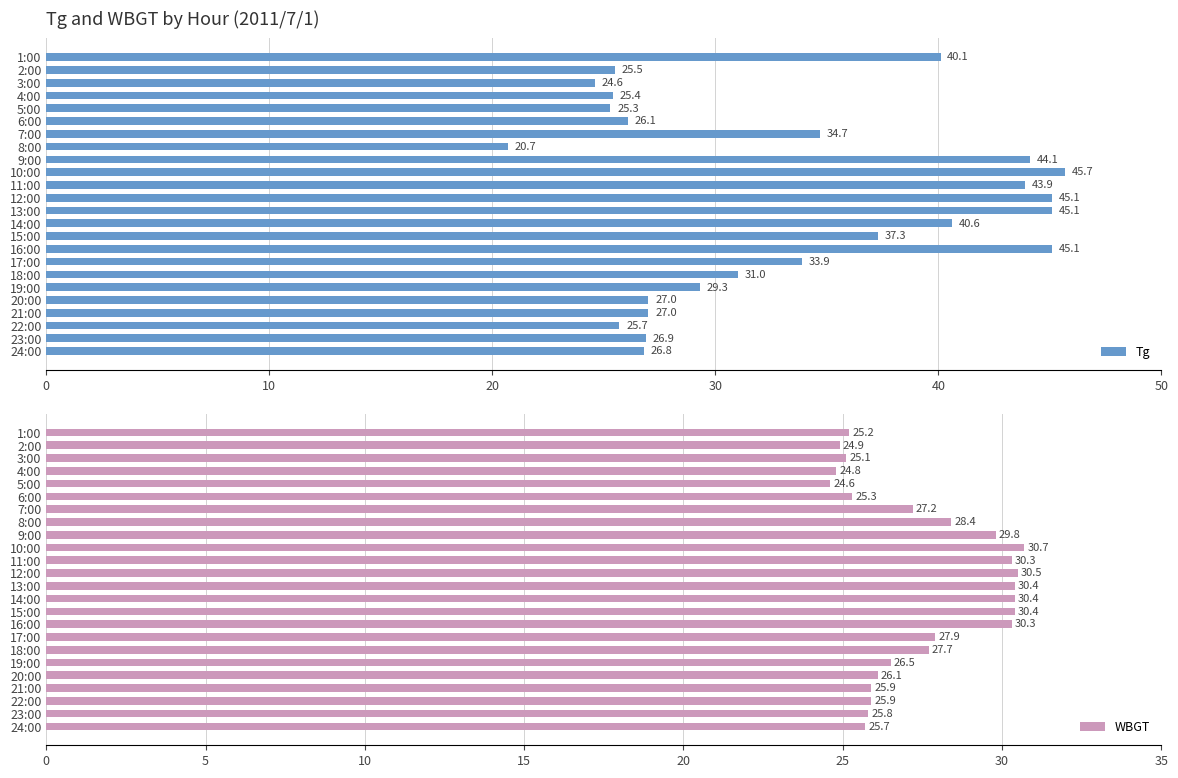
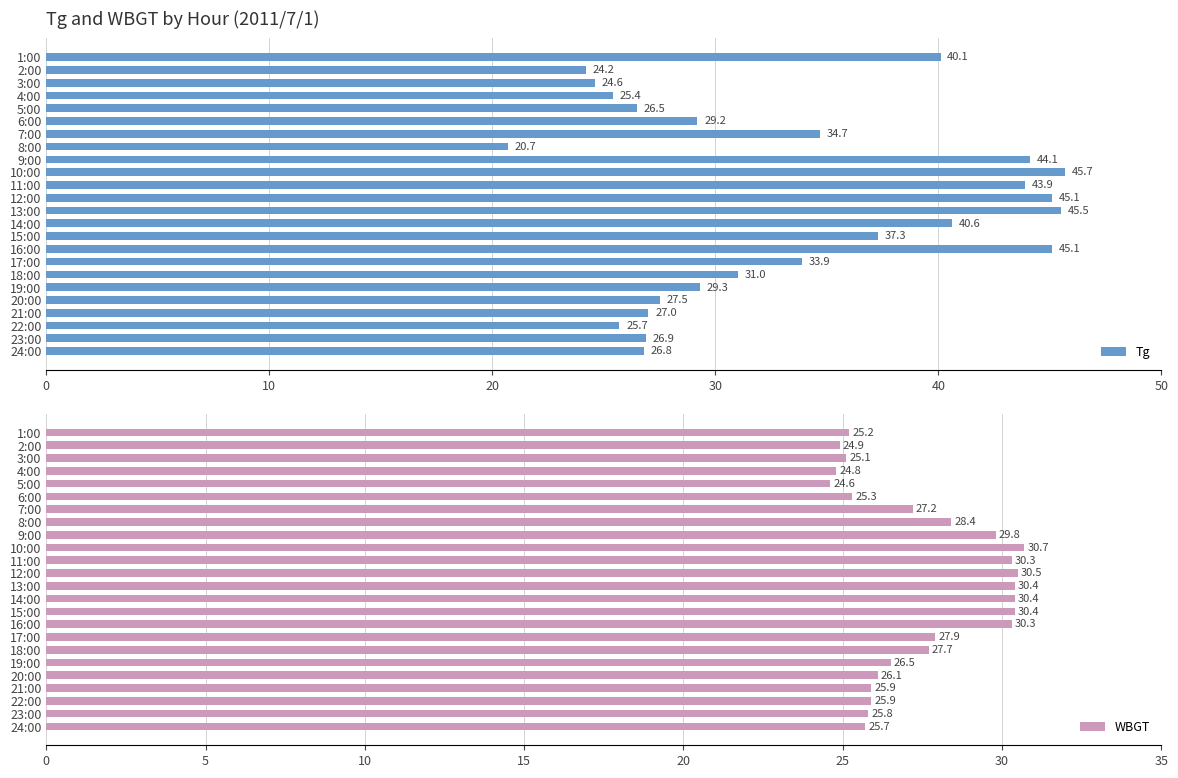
  {
    "Tg and WBGT by Hour (2011/7/1)": {
      "1:00": 40.1,
-     "2:00": 25.5,
+     "2:00": 24.2,
      "3:00": 24.6,
      "4:00": 25.4,
-     "5:00": 25.3,
-     "6:00": 26.1,
+     "5:00": 26.5,
+     "6:00": 29.2,
      "7:00": 34.7,
      "8:00": 20.7,
      "9:00": 44.1,
      "10:00": 45.7,
      "11:00": 43.9,
      "12:00": 45.1,
-     "13:00": 45.1,
+     "13:00": 45.5,
      "14:00": 40.6,
      "15:00": 37.3,
      "16:00": 45.1,
      "17:00": 33.9,
      "18:00": 31.0,
      "19:00": 29.3,
-     "20:00": 27.0,
+     "20:00": 27.5,
      "21:00": 27.0,
      "22:00": 25.7,
      "23:00": 26.9,
      "24:00": 26.8
    }
  }
